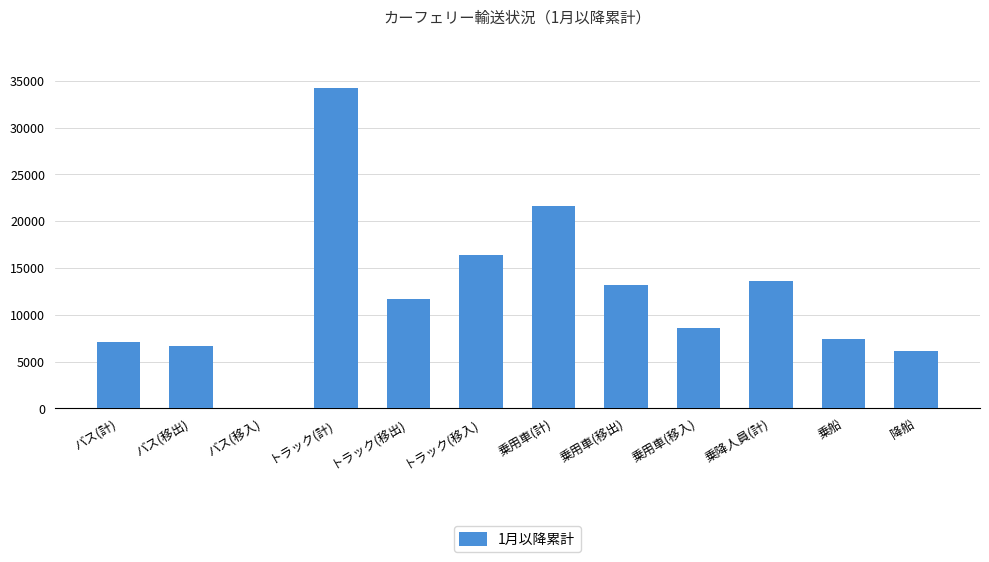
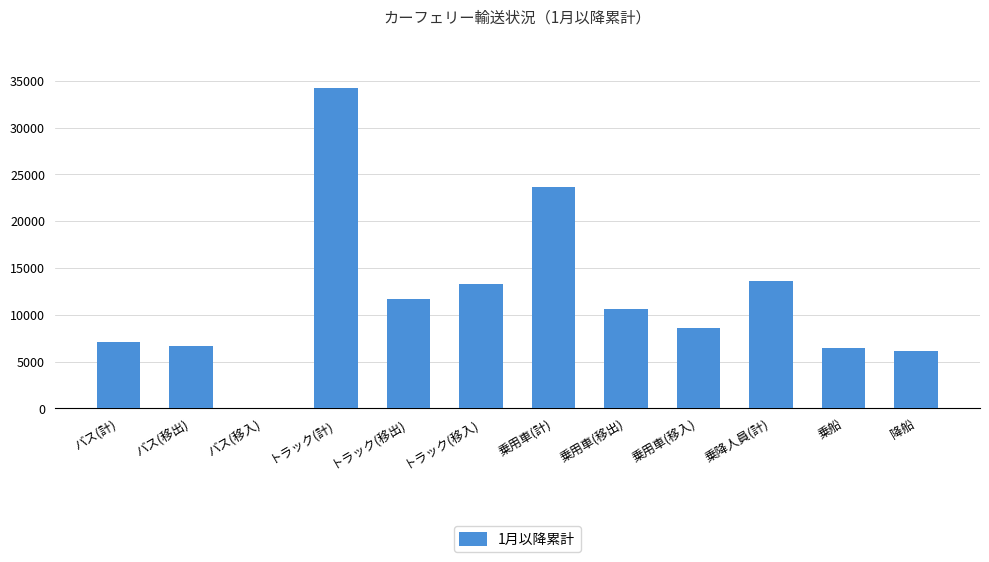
  {
    "バス(計)": 7000,
    "バス(移出)": 7000,
    "トラック(計)": 34000,
    "トラック(移出)": 12000,
-   "トラック(移入)": 16000,
-   "乗用車(計)": 22000,
-   "乗用車(移出)": 13000,
+   "トラック(移入)": 13000,
+   "乗用車(計)": 24000,
+   "乗用車(移出)": 11000,
    "乗用車(移入)": 9000,
    "乗降人員(計)": 14000,
-   "乗船": 7000,
+   "乗船": 6000,
    "降船": 6000
  }
